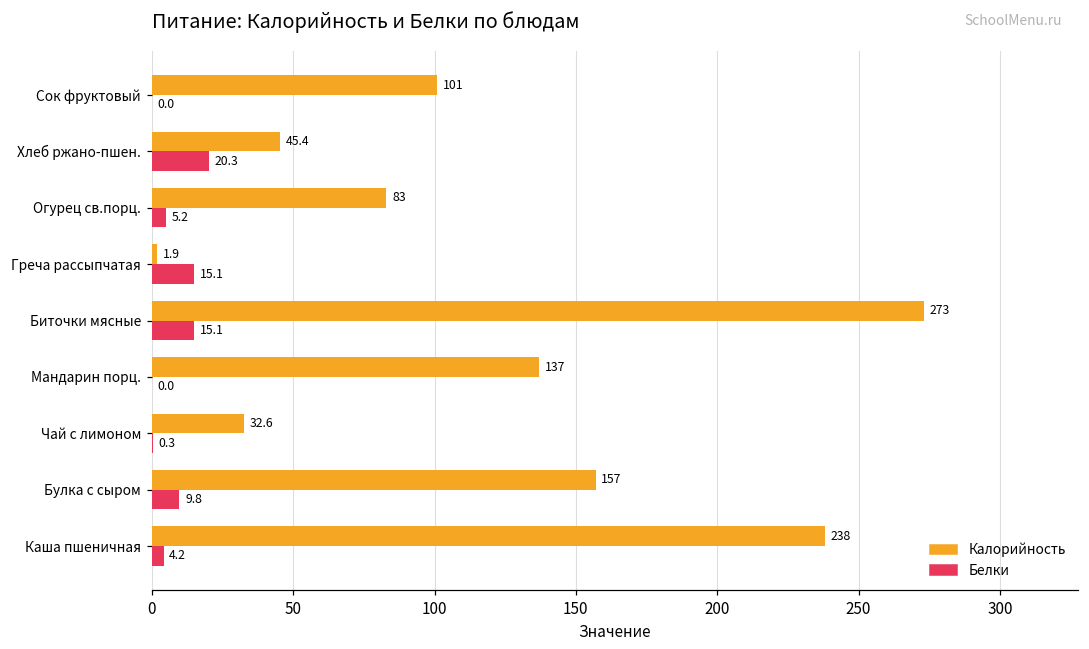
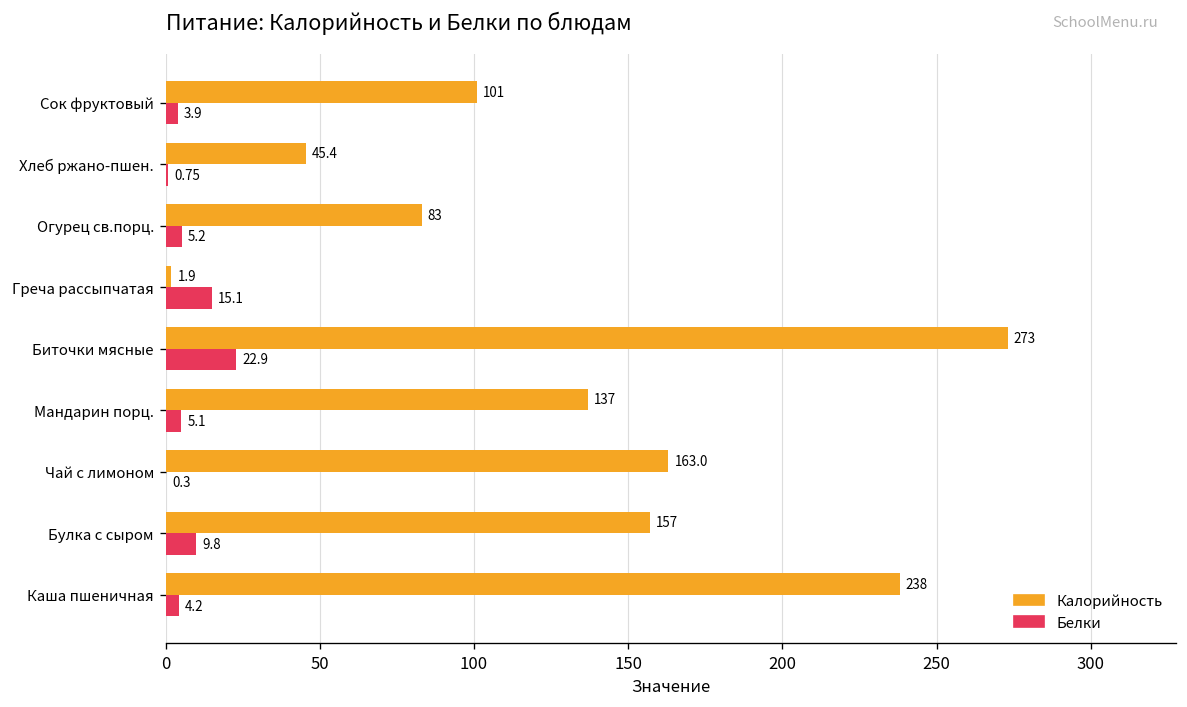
  {
    "Калорийность": {
      "Сок фруктовый": 101,
      "Хлеб ржано-пшен.": 45.4,
      "Огурец св.порц.": 83,
      "Греча рассыпчатая": 1.9,
      "Биточки мясные": 273,
      "Мандарин порц.": 137,
-     "Чай с лимоном": 32.6,
+     "Чай с лимоном": 163.0,
      "Булка с сыром": 157,
      "Каша пшеничная": 238
    },
    "Белки": {
-     "Сок фруктовый": 0.0,
-     "Хлеб ржано-пшен.": 20.3,
+     "Сок фруктовый": 3.9,
+     "Хлеб ржано-пшен.": 0.75,
      "Огурец св.порц.": 5.2,
      "Греча рассыпчатая": 15.1,
-     "Биточки мясные": 15.1,
-     "Мандарин порц.": 0.0,
+     "Биточки мясные": 22.9,
+     "Мандарин порц.": 5.1,
      "Чай с лимоном": 0.3,
      "Булка с сыром": 9.8,
      "Каша пшеничная": 4.2
    }
  }
